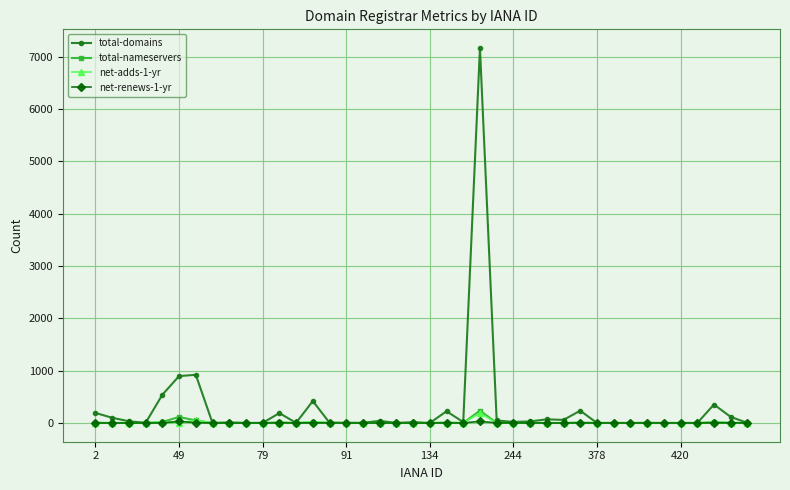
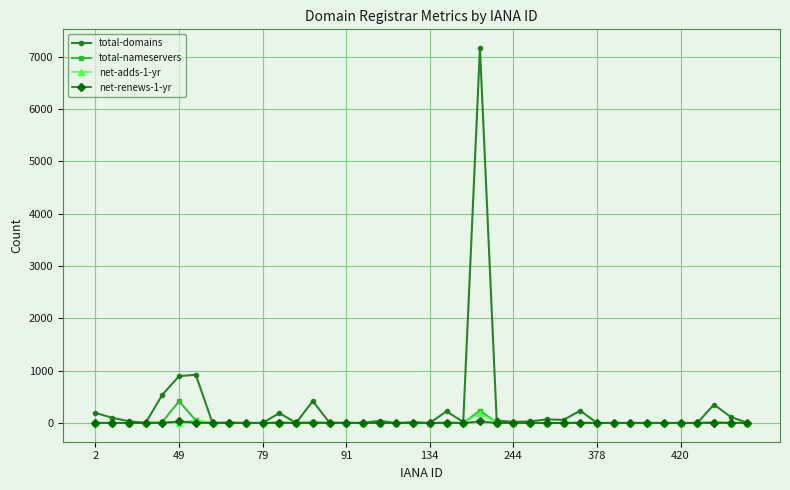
  {
    "total-nameservers": {
-     "49": 100
+     "49": 400
    }
  }
